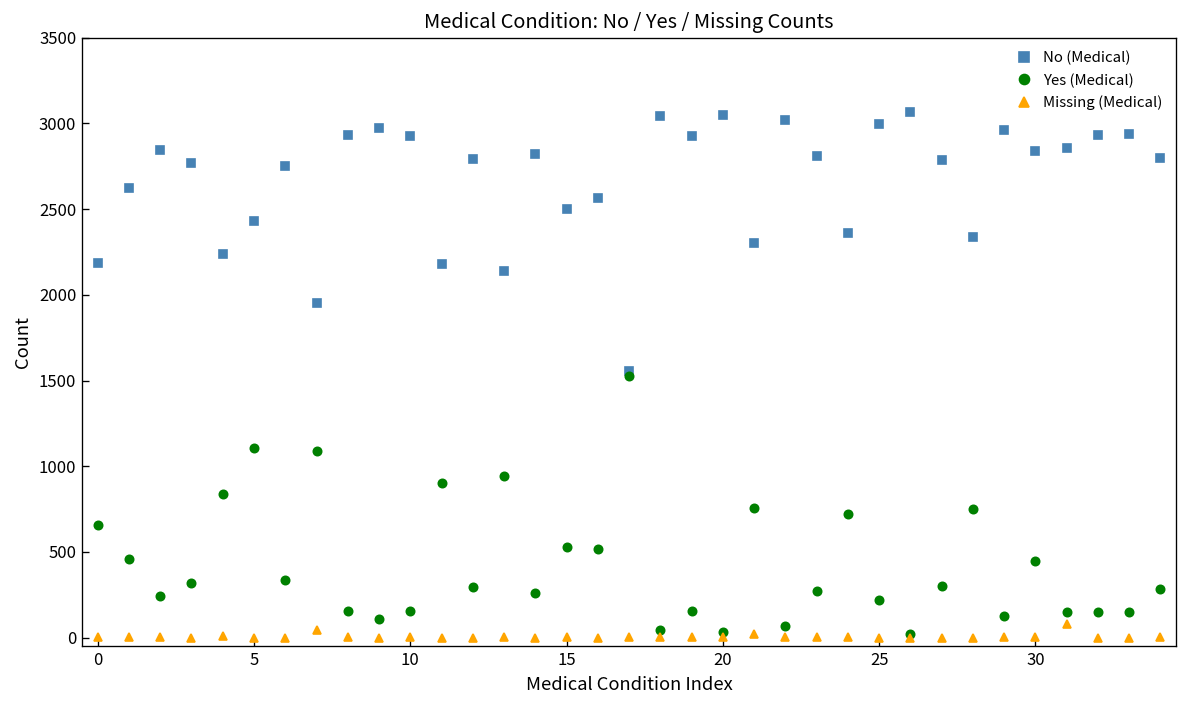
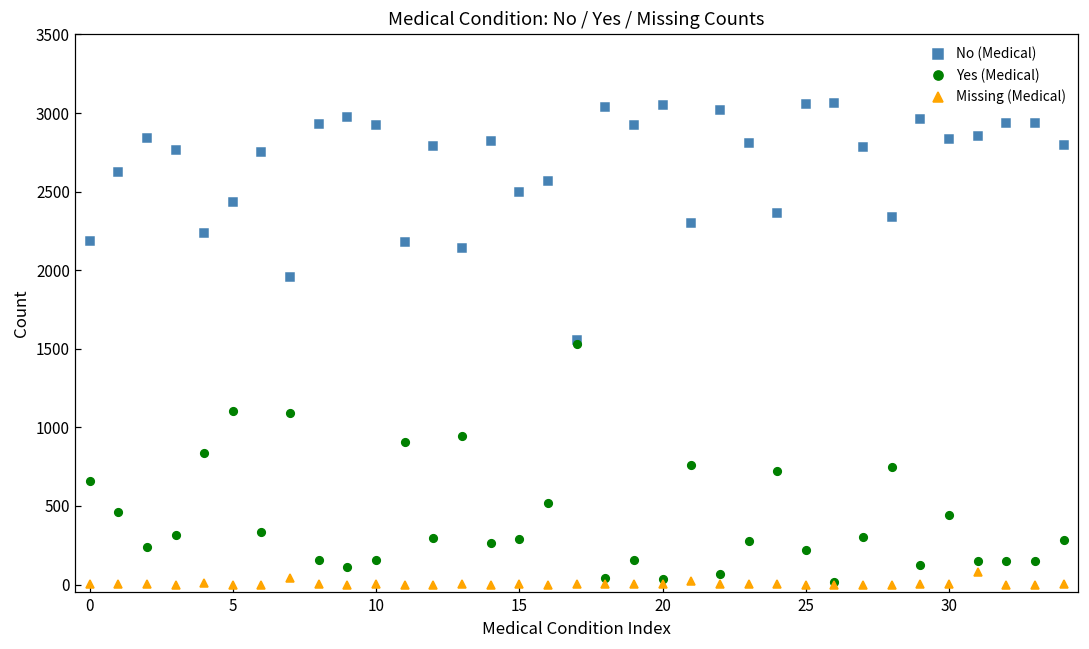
  {
    "No (Medical)": {
      "0": 2190,
      "5": 2430,
      "10": 2930,
      "15": 2500,
      "20": 3050,
-     "25": 2990,
+     "25": 3060,
      "30": 2840
    },
    "Yes (Medical)": {
      "0": 660,
      "5": 1100,
      "10": 160,
-     "15": 530,
+     "15": 290,
      "20": 40,
      "25": 220,
      "30": 450
    },
    "Missing (Medical)": {
      "0": 0,
      "5": 0,
      "10": 0,
      "15": 0,
      "20": 0,
      "25": 0,
      "30": 0
    }
  }
